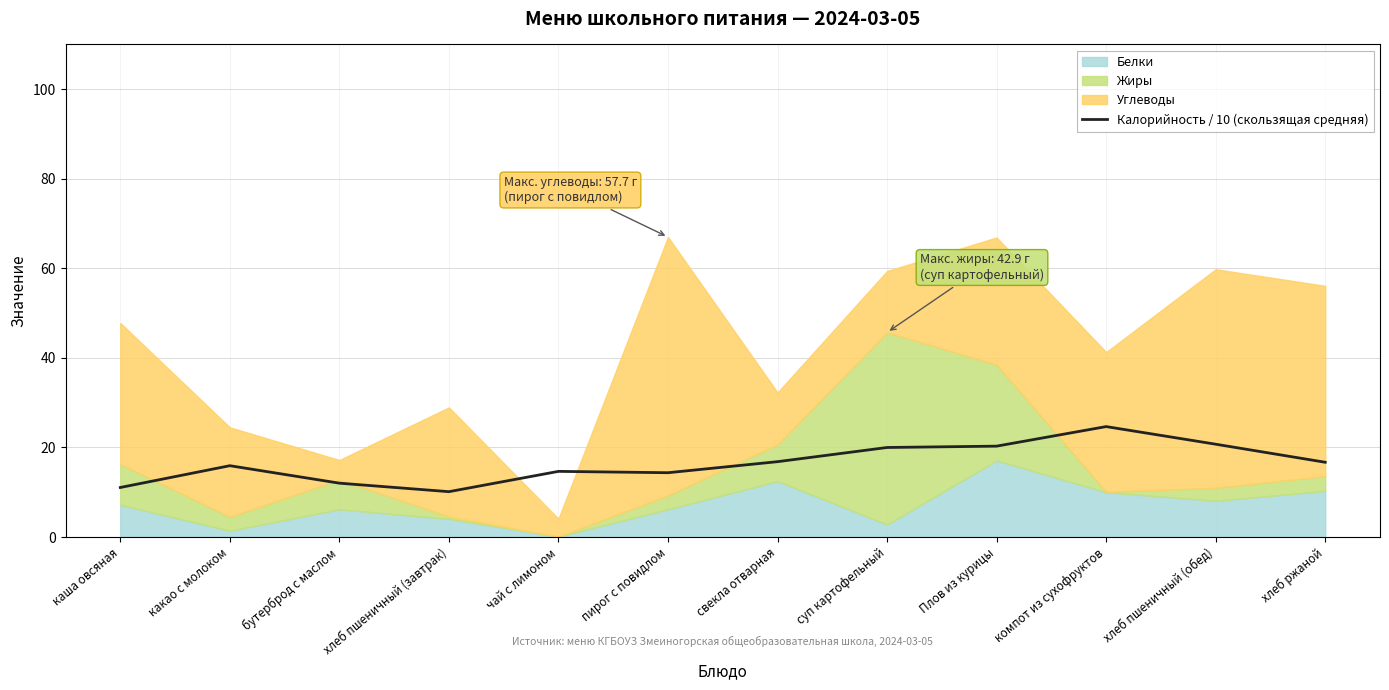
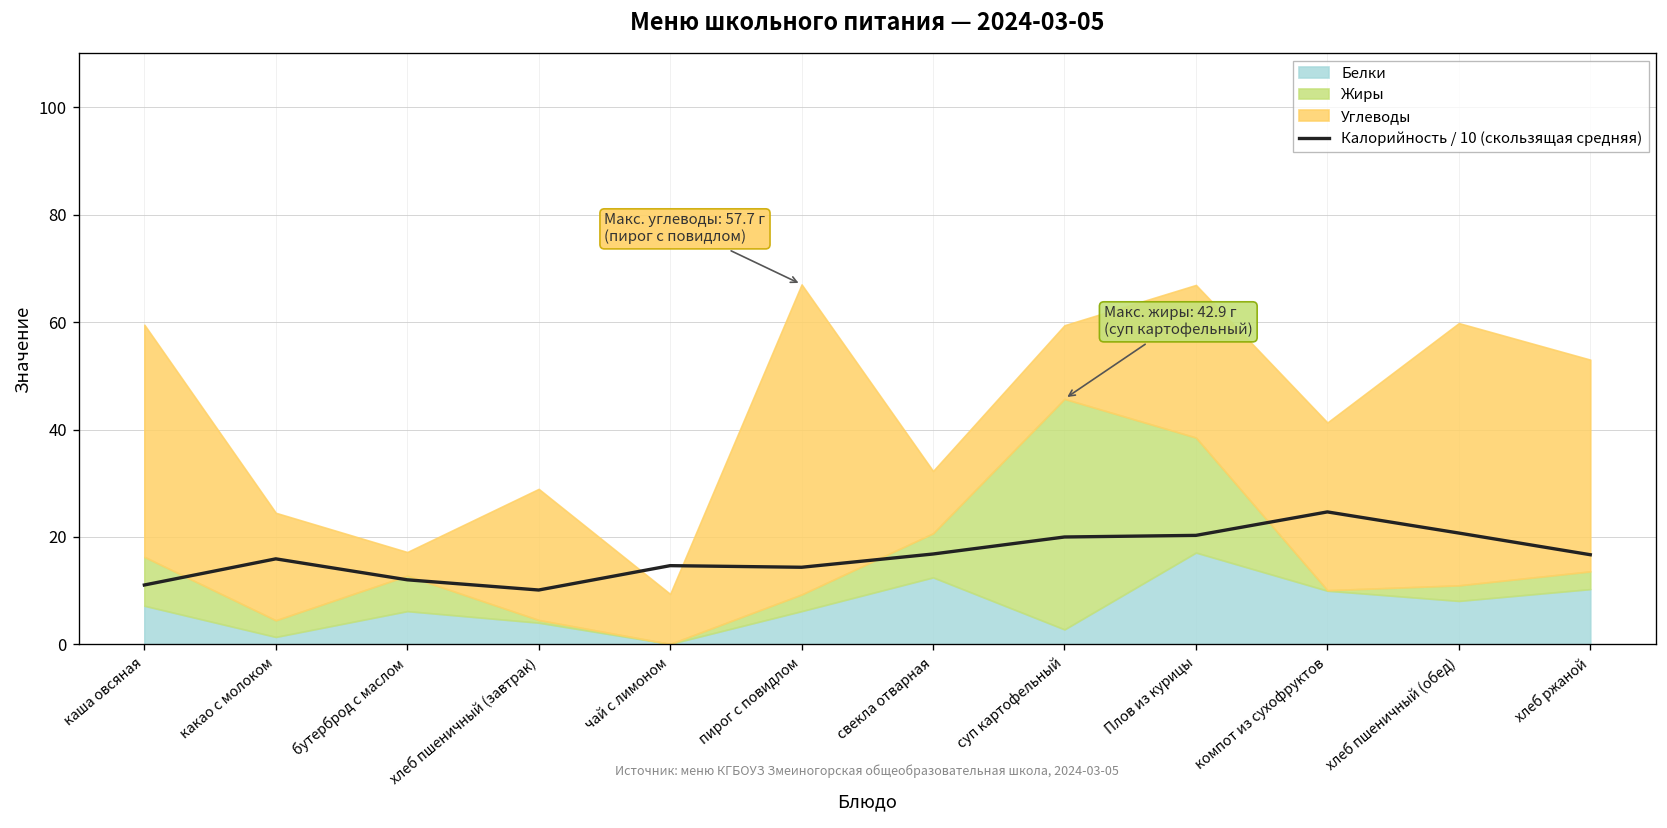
  {
    "Калорийность / 10 (скользящая средняя)": {
      "каша овсяная": 11,
      "какао с молоком": 16,
      "бутерброд с маслом": 12,
      "хлеб пшеничный (завтрак)": 10,
      "чай с лимоном": 15,
      "пирог с повидлом": 14,
      "свекла отварная": 17,
      "суп картофельный": 20,
      "Плов из курицы": 20,
      "компот из сухофруктов": 25,
      "хлеб пшеничный (обед)": 21,
      "хлеб ржаной": 17
    },
    "Белки": {
      "каша овсяная": 7,
      "какао с молоком": 1,
      "бутерброд с маслом": 6,
      "пирог с повидлом": 6,
      "свекла отварная": 12,
      "суп картофельный": 3,
      "Плов из курицы": 17,
      "хлеб пшеничный (обед)": 8,
      "хлеб ржаной": 10
    },
    "Жиры": {
      "каша овсяная": 9,
      "какао с молоком": 3,
      "бутерброд с маслом": 7,
      "пирог с повидлом": 3,
      "свекла отварная": 8,
      "суп картофельный": 43,
      "Плов из курицы": 21,
      "хлеб пшеничный (обед)": 3,
      "хлеб ржаной": 3
    },
    "Углеводы": {
-     "каша овсяная": 31,
+     "каша овсяная": 43,
      "какао с молоком": 20,
      "бутерброд с маслом": 4,
      "хлеб пшеничный (завтрак)": 24,
-     "чай с лимоном": 4,
+     "чай с лимоном": 9,
      "свекла отварная": 12,
      "Плов из курицы": 28,
      "компот из сухофруктов": 31,
      "хлеб пшеничный (обед)": 49,
-     "хлеб ржаной": 43
+     "хлеб ржаной": 39
    }
  }
